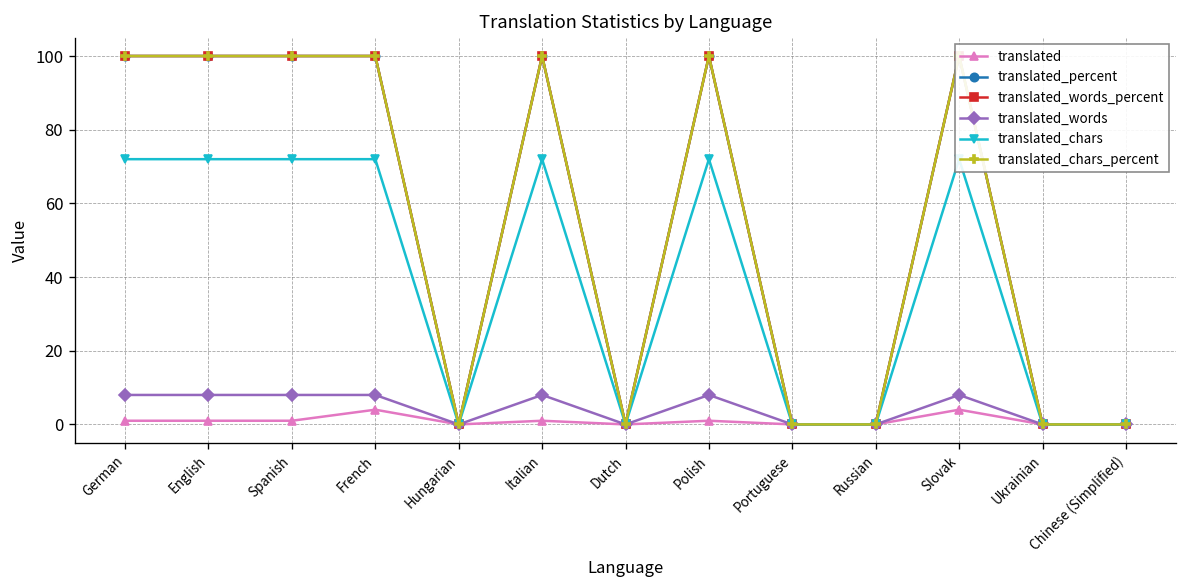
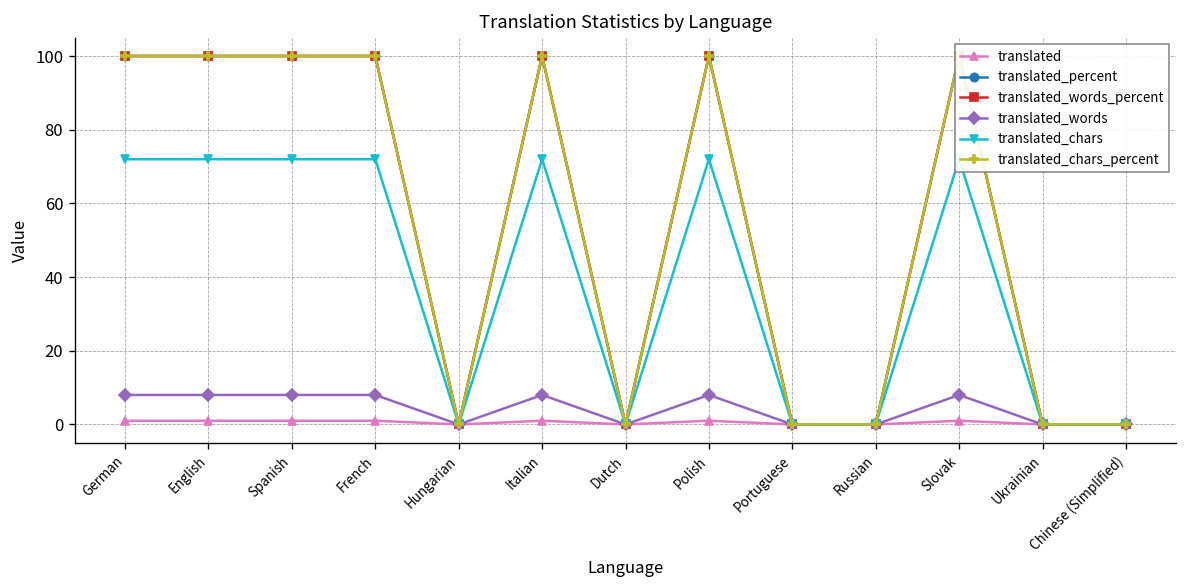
  {
    "translated": {
      "German": 1,
      "English": 1,
      "Spanish": 1,
-     "French": 4,
+     "French": 1,
      "Italian": 1,
      "Polish": 1,
-     "Slovak": 4
+     "Slovak": 1
    },
    "translated_chars_percent": {
      "German": 100,
      "English": 100,
      "Spanish": 100,
      "French": 100,
      "Italian": 100,
      "Polish": 100
    },
    "translated_words": {
      "German": 8,
      "English": 8,
      "Spanish": 8,
      "French": 8,
      "Italian": 8,
      "Polish": 8,
      "Slovak": 8
    },
    "translated_chars": {
      "German": 72,
      "English": 72,
      "Spanish": 72,
      "French": 72,
      "Italian": 72,
      "Polish": 72
    }
  }
